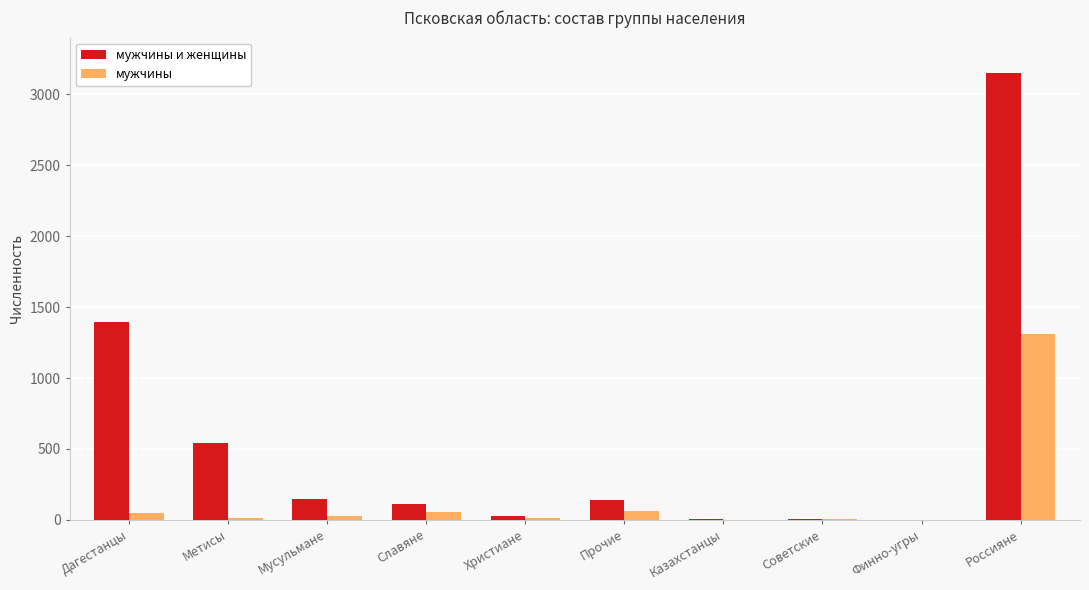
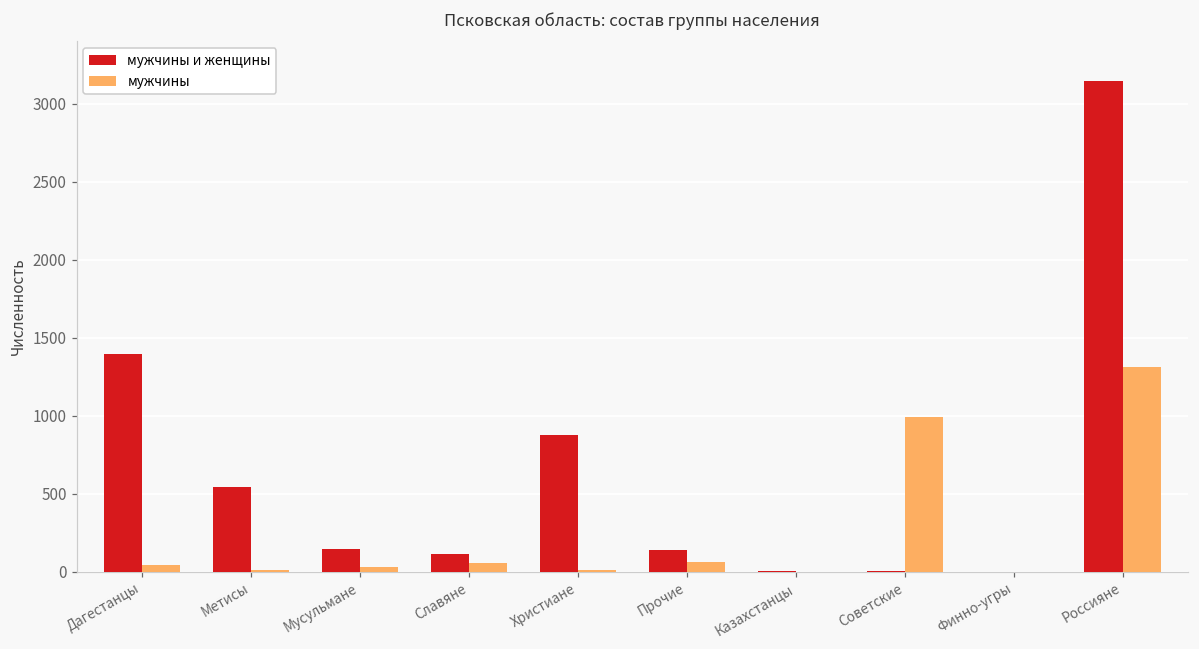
  {
    "мужчины и женщины": {
      "Дагестанцы": 1400,
      "Метисы": 540,
      "Мусульмане": 140,
      "Славяне": 110,
-     "Христиане": 30,
+     "Христиане": 880,
      "Прочие": 140,
      "Россияне": 3150
    },
    "мужчины": {
      "Дагестанцы": 50,
      "Мусульмане": 30,
      "Славяне": 50,
      "Прочие": 70,
-     "Советские": 10,
+     "Советские": 1000,
      "Россияне": 1310
    }
  }
